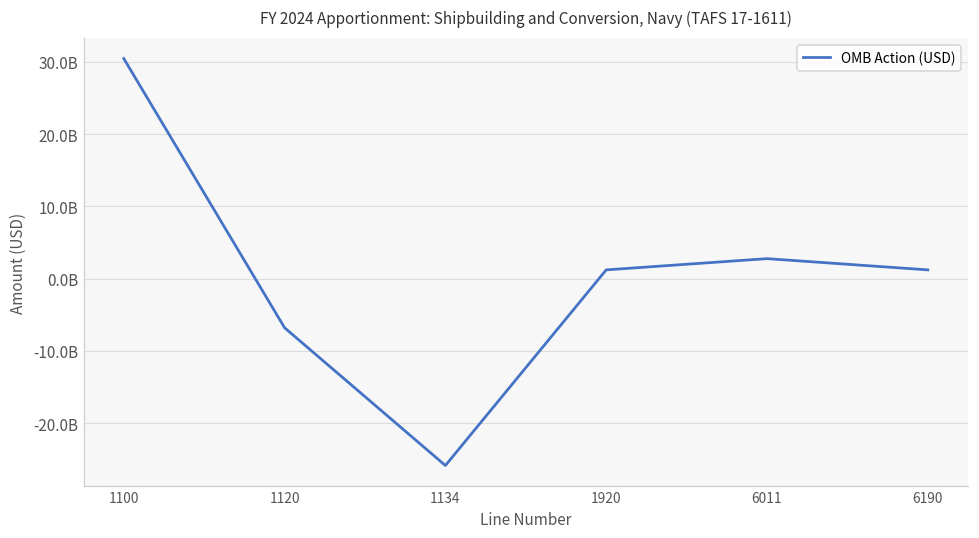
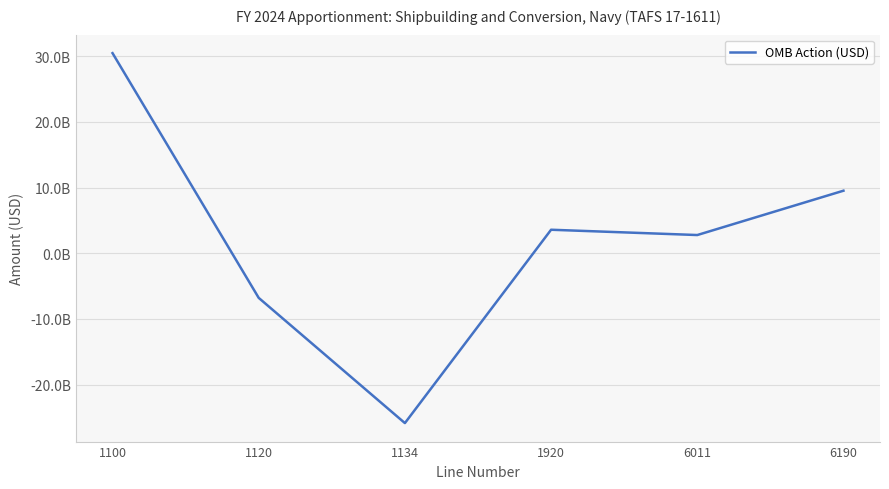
  {
    "1100": 30000000000,
    "1120": -7000000000,
    "1134": -26000000000,
-   "1920": 1000000000,
+   "1920": 4000000000,
    "6011": 3000000000,
-   "6190": 1000000000
+   "6190": 10000000000
  }
